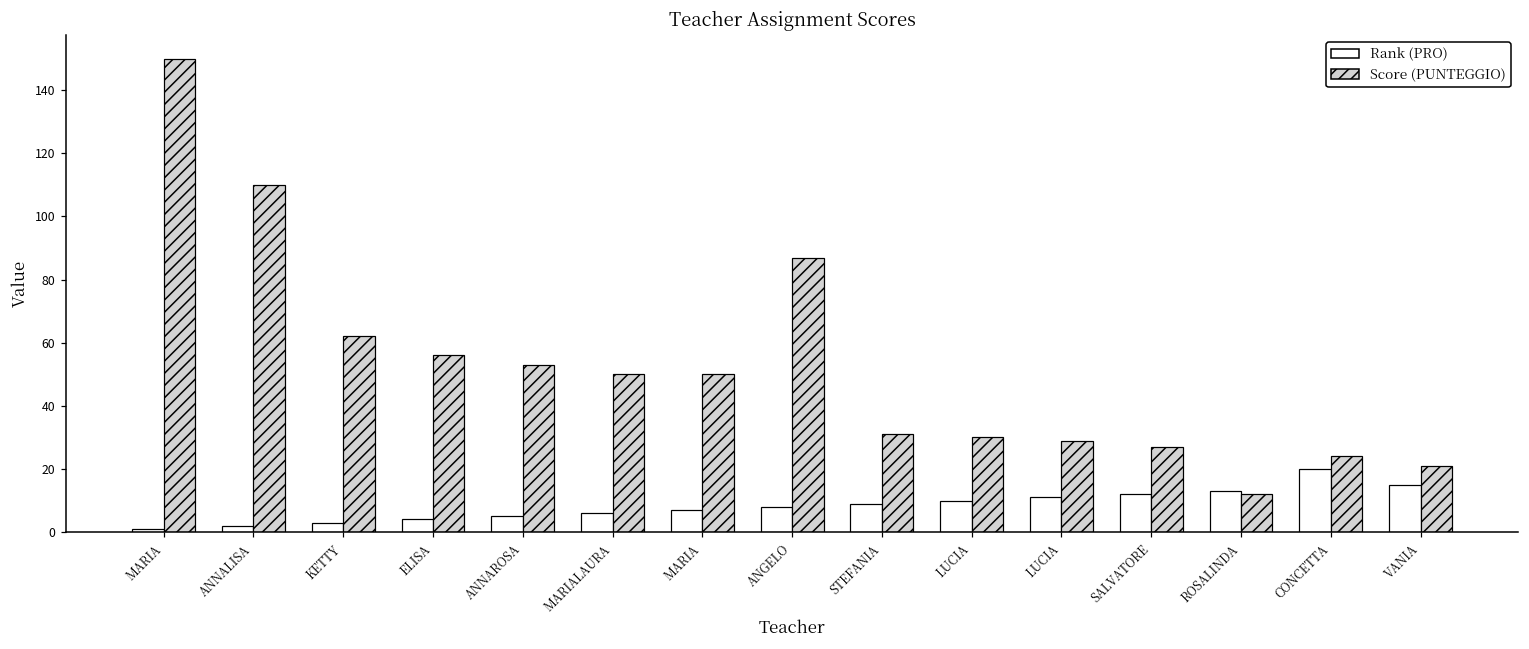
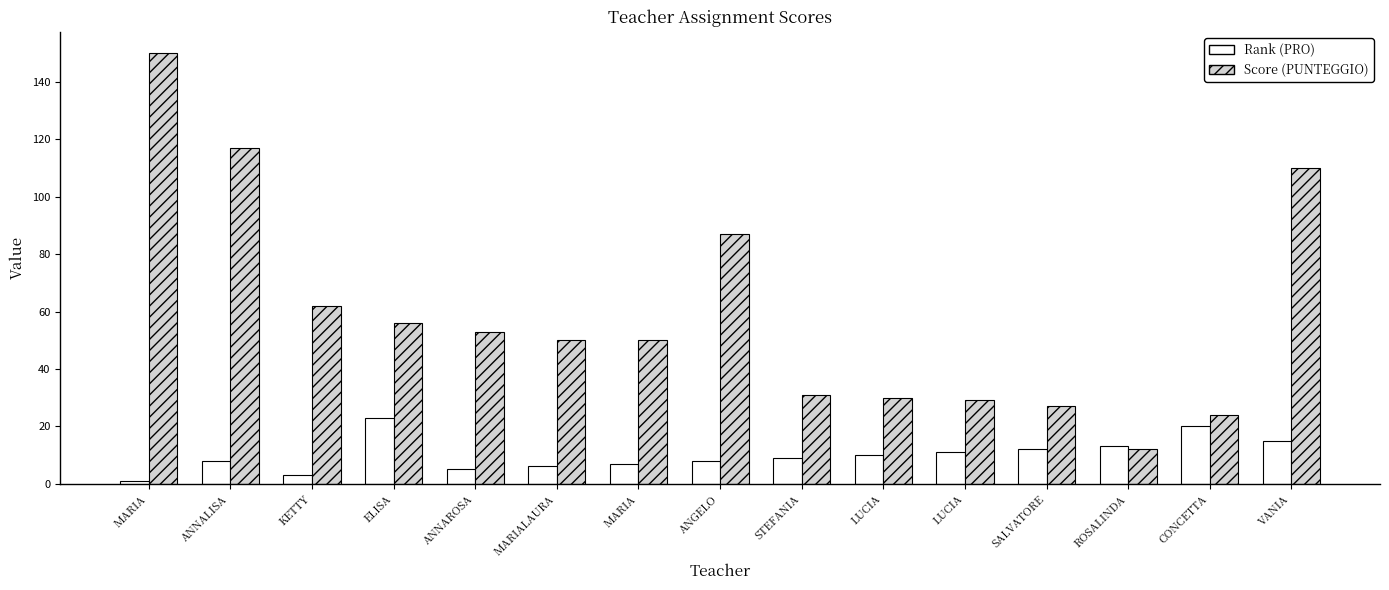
  {
    "Rank (PRO)": {
-     "ANNALISA": 2,
+     "ANNALISA": 8,
      "KETTY": 3,
-     "ELISA": 4,
+     "ELISA": 23,
      "ANNAROSA": 5,
      "MARIALAURA": 6,
      "ANGELO": 8,
      "STEFANIA": 9,
      "SALVATORE": 12,
      "ROSALINDA": 13,
      "CONCETTA": 20,
      "VANIA": 15
    },
    "Score (PUNTEGGIO)": {
-     "ANNALISA": 110,
+     "ANNALISA": 117,
      "KETTY": 62,
      "ELISA": 56,
      "ANNAROSA": 53,
      "MARIALAURA": 50,
      "ANGELO": 87,
      "STEFANIA": 31,
      "SALVATORE": 27,
      "ROSALINDA": 12,
      "CONCETTA": 24,
-     "VANIA": 21
+     "VANIA": 110
    }
  }
